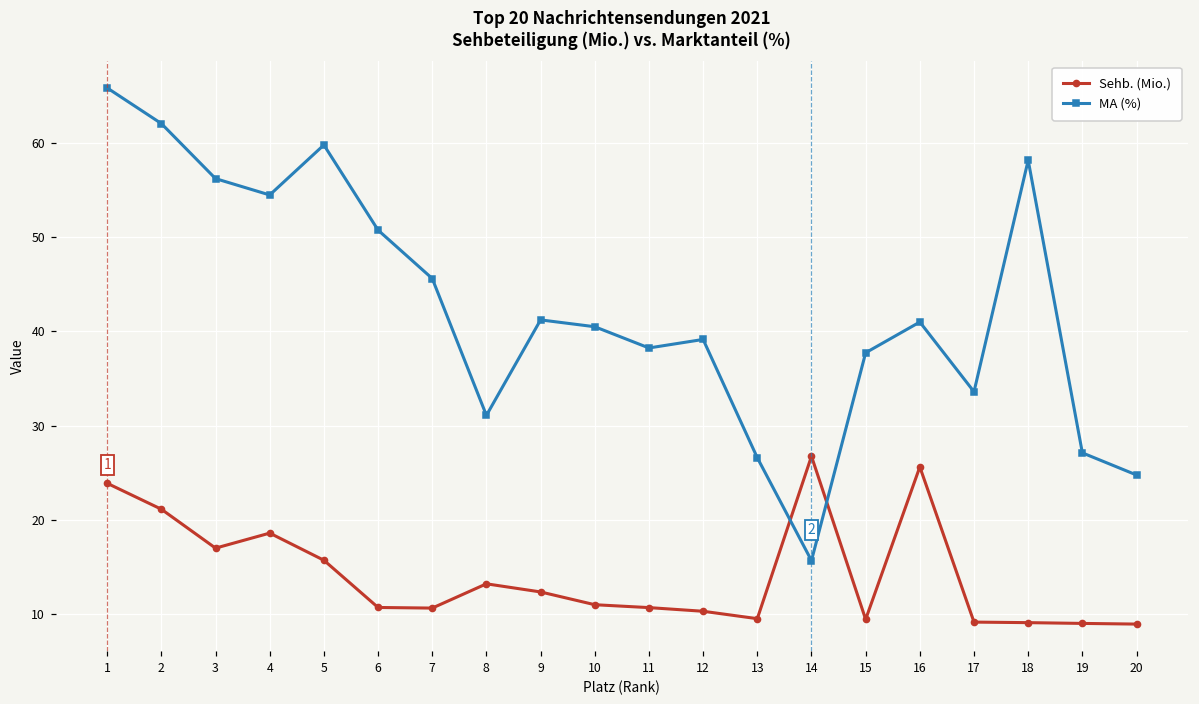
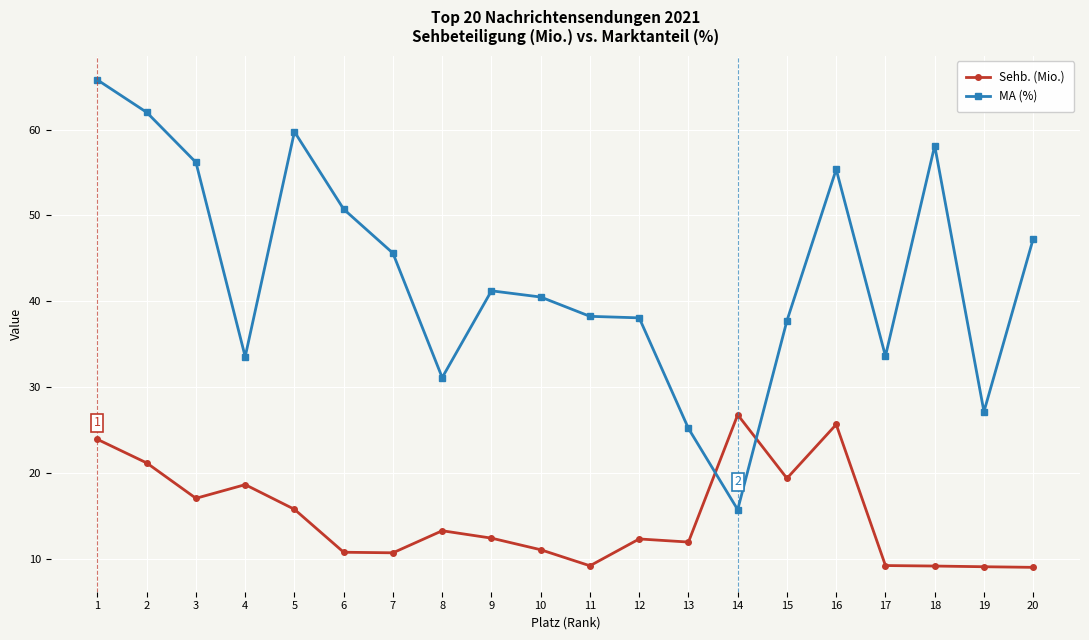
  {
    "Sehb. (Mio.)": {
      "2": 21,
      "3": 17,
      "4": 19,
      "5": 16,
      "6": 11,
      "7": 11,
      "8": 13,
      "9": 12,
      "10": 11,
-     "11": 11,
-     "12": 10,
-     "13": 10,
+     "11": 9,
+     "12": 12,
+     "13": 12,
      "14": 27,
-     "15": 9,
+     "15": 19,
      "16": 26,
      "17": 9,
      "18": 9,
      "19": 9,
      "20": 9
    },
    "MA (%)": {
      "1": 66,
      "2": 62,
      "3": 56,
-     "4": 54,
+     "4": 34,
      "5": 60,
      "6": 51,
      "7": 46,
      "8": 31,
      "9": 41,
      "10": 40,
      "11": 38,
-     "12": 39,
-     "13": 27,
+     "12": 38,
+     "13": 25,
      "15": 38,
-     "16": 41,
+     "16": 55,
      "17": 34,
      "18": 58,
      "19": 27,
-     "20": 25
+     "20": 47
    }
  }
